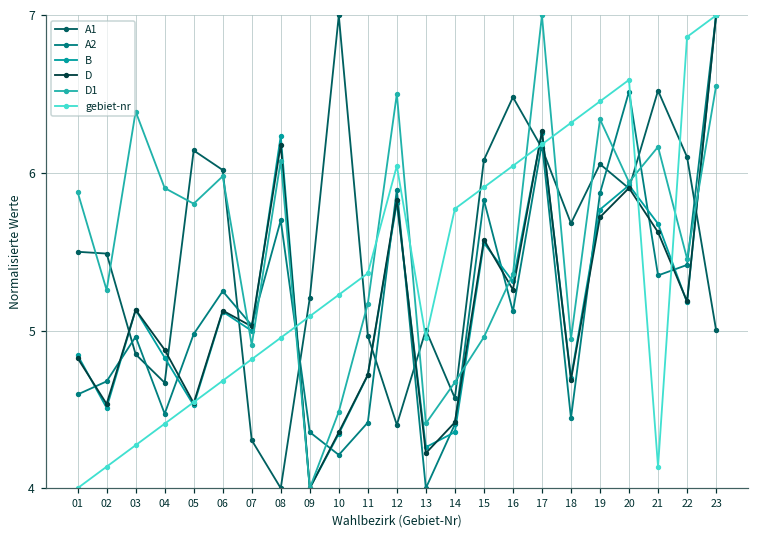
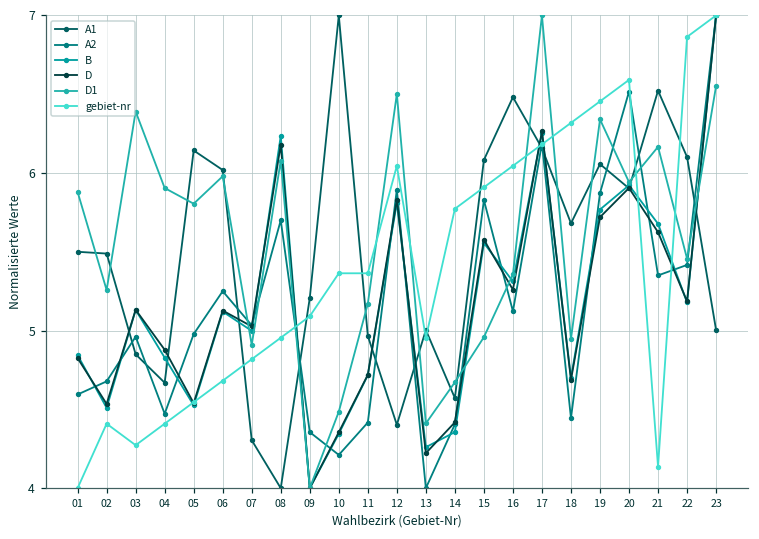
  {
    "gebiet-nr": {
      "01": 4.00,
-     "02": 4.14,
+     "02": 4.41,
      "03": 4.27,
      "04": 4.41,
      "06": 4.68,
      "07": 4.82,
      "08": 4.95,
      "09": 5.09,
-     "10": 5.23,
+     "10": 5.36,
      "11": 5.36,
      "12": 6.05,
      "13": 4.95,
      "14": 5.77,
      "15": 5.91,
      "16": 6.05,
      "18": 6.32,
      "19": 6.45,
      "20": 6.59,
      "21": 4.14,
      "22": 6.86
    }
  }
